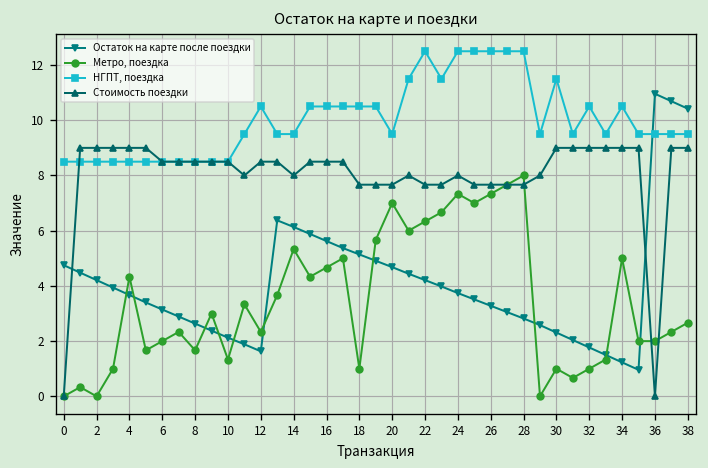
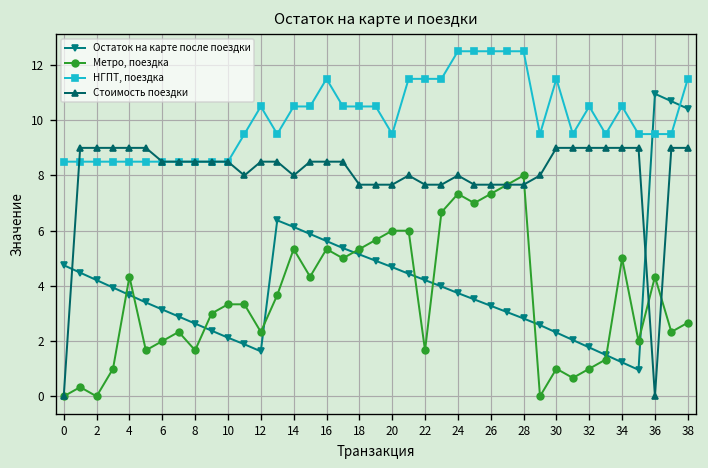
  {
    "Метро, поездка": {
      "2": 0.0,
      "4": 4.3,
      "6": 2.0,
      "8": 1.7,
-     "10": 1.3,
+     "10": 3.3,
      "12": 2.3,
      "14": 5.3,
-     "16": 4.7,
-     "18": 1.0,
-     "20": 7.0,
-     "22": 6.3,
+     "16": 5.3,
+     "18": 5.3,
+     "20": 6.0,
+     "22": 1.7,
      "24": 7.3,
      "26": 7.3,
      "28": 8.0,
      "30": 1.0,
      "32": 1.0,
      "34": 5.0,
-     "36": 2.0,
+     "36": 4.3,
      "38": 2.7
    },
    "НГПТ, поездка": {
      "0": 8.5,
      "2": 8.5,
      "4": 8.5,
      "12": 10.5,
-     "14": 9.5,
-     "16": 10.5,
+     "14": 10.5,
+     "16": 11.5,
      "18": 10.5,
      "20": 9.5,
-     "22": 12.5,
+     "22": 11.5,
      "24": 12.5,
      "26": 12.5,
      "28": 12.5,
      "30": 11.5,
      "32": 10.5,
      "34": 10.5,
      "36": 9.5,
-     "38": 9.5
+     "38": 11.5
    }
  }
